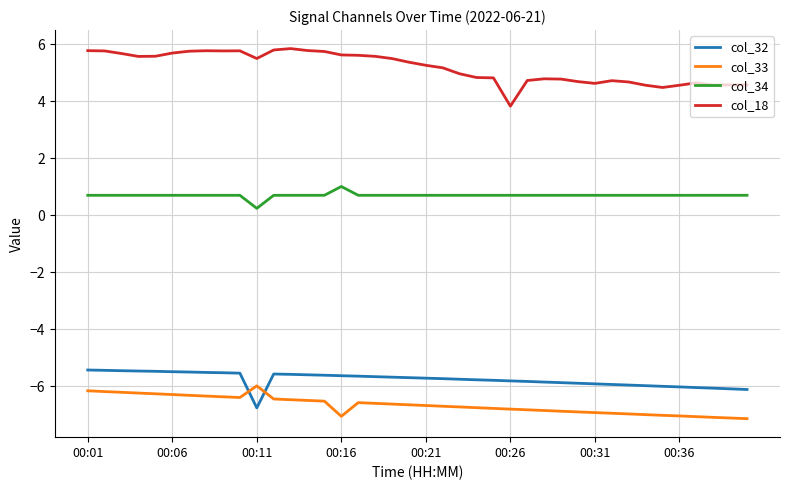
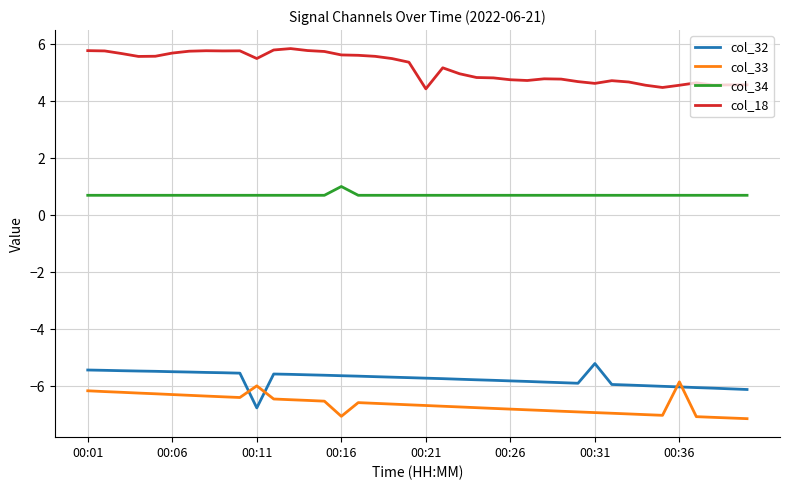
  {
    "col_32": {
      "00:01": -5.4,
      "00:06": -5.5,
      "00:11": -6.8,
      "00:16": -5.6,
      "00:21": -5.7,
      "00:26": -5.8,
-     "00:31": -5.9,
+     "00:31": -5.2,
      "00:36": -6.0
    },
    "col_33": {
      "00:01": -6.2,
      "00:06": -6.3,
      "00:11": -6.0,
      "00:16": -7.0,
      "00:21": -6.7,
      "00:26": -6.8,
      "00:31": -6.9,
-     "00:36": -7.0
+     "00:36": -5.8
    },
    "col_34": {
      "00:01": 0.7,
      "00:06": 0.7,
-     "00:11": 0.2,
+     "00:11": 0.7,
      "00:16": 1.0,
      "00:21": 0.7,
      "00:26": 0.7,
      "00:31": 0.7,
      "00:36": 0.7
    },
    "col_18": {
      "00:01": 5.8,
      "00:06": 5.7,
      "00:11": 5.5,
      "00:16": 5.6,
-     "00:21": 5.3,
-     "00:26": 3.8,
+     "00:21": 4.4,
+     "00:26": 4.8,
      "00:31": 4.6,
      "00:36": 4.6
    }
  }
